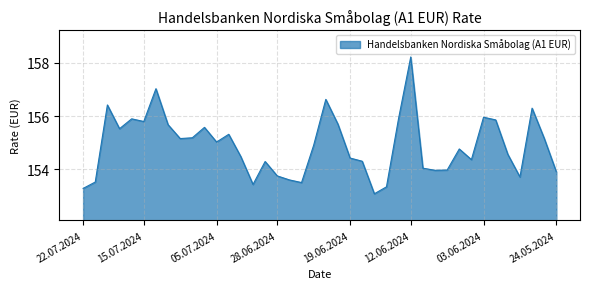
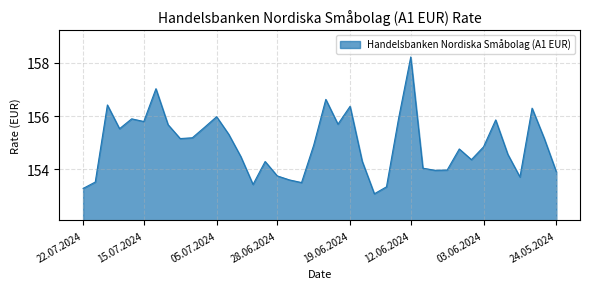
  {
    "22.07.2024": 153.3,
    "15.07.2024": 155.8,
-   "05.07.2024": 155.0,
+   "05.07.2024": 156.0,
    "28.06.2024": 153.8,
-   "19.06.2024": 154.4,
+   "19.06.2024": 156.4,
    "12.06.2024": 158.2,
-   "03.06.2024": 156.0,
+   "03.06.2024": 154.9,
    "24.05.2024": 153.9
  }
